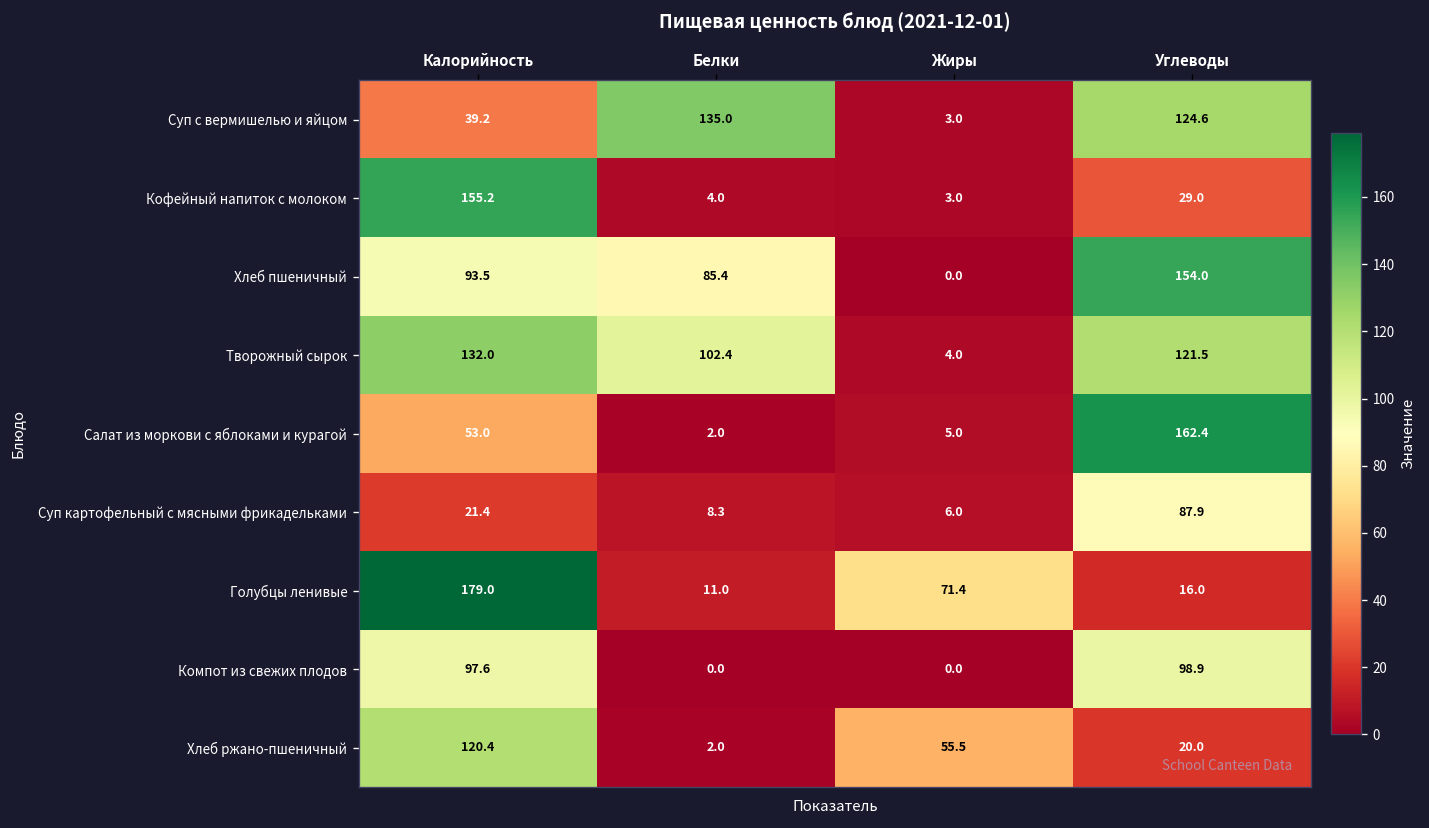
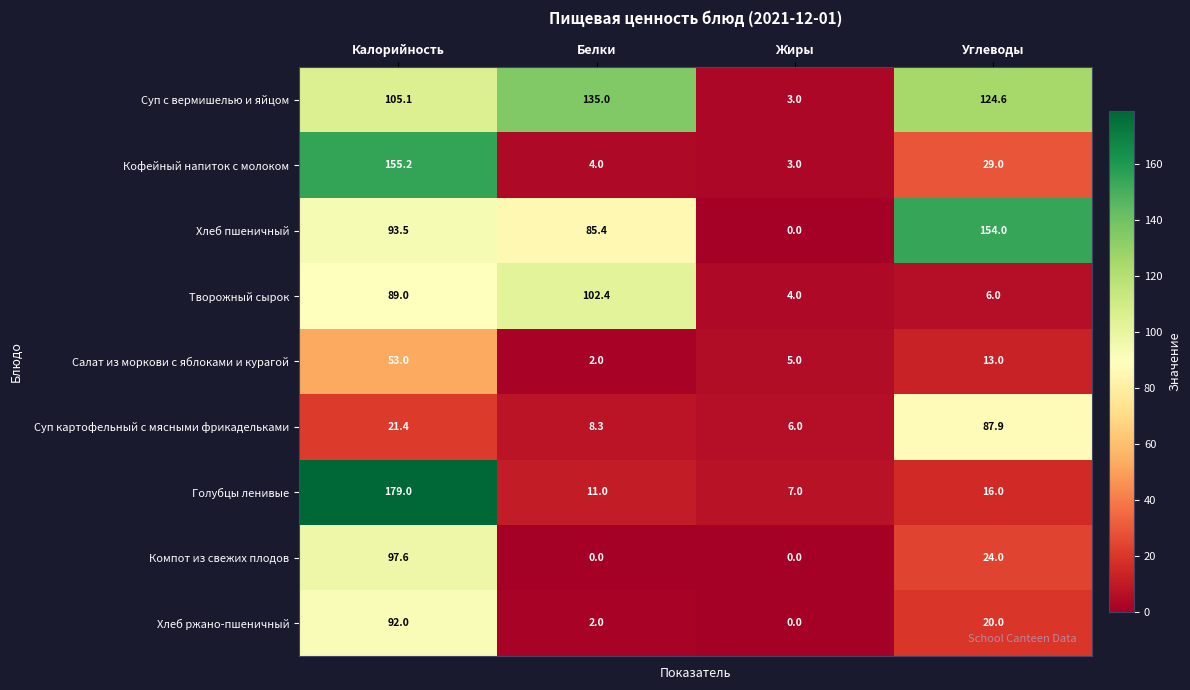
  {
    "Суп с вермишелью и яйцом": {
-     "Калорийность": 39.2,
+     "Калорийность": 105.1,
      "Белки": 135.0,
      "Жиры": 3.0,
      "Углеводы": 124.6
    },
    "Кофейный напиток с молоком": {
      "Калорийность": 155.2,
      "Белки": 4.0,
      "Жиры": 3.0,
      "Углеводы": 29.0
    },
    "Хлеб пшеничный": {
      "Калорийность": 93.5,
      "Белки": 85.4,
      "Жиры": 0.0,
      "Углеводы": 154.0
    },
    "Творожный сырок": {
-     "Калорийность": 132.0,
+     "Калорийность": 89.0,
      "Белки": 102.4,
      "Жиры": 4.0,
-     "Углеводы": 121.5
+     "Углеводы": 6.0
    },
    "Салат из моркови с яблоками и курагой": {
      "Калорийность": 53.0,
      "Белки": 2.0,
      "Жиры": 5.0,
-     "Углеводы": 162.4
+     "Углеводы": 13.0
    },
    "Суп картофельный с мясными фрикадельками": {
      "Калорийность": 21.4,
      "Белки": 8.3,
      "Жиры": 6.0,
      "Углеводы": 87.9
    },
    "Голубцы ленивые": {
      "Калорийность": 179.0,
      "Белки": 11.0,
-     "Жиры": 71.4,
+     "Жиры": 7.0,
      "Углеводы": 16.0
    },
    "Компот из свежих плодов": {
      "Калорийность": 97.6,
      "Белки": 0.0,
      "Жиры": 0.0,
-     "Углеводы": 98.9
+     "Углеводы": 24.0
    },
    "Хлеб ржано-пшеничный": {
-     "Калорийность": 120.4,
+     "Калорийность": 92.0,
      "Белки": 2.0,
-     "Жиры": 55.5
+     "Жиры": 0.0
    }
  }
